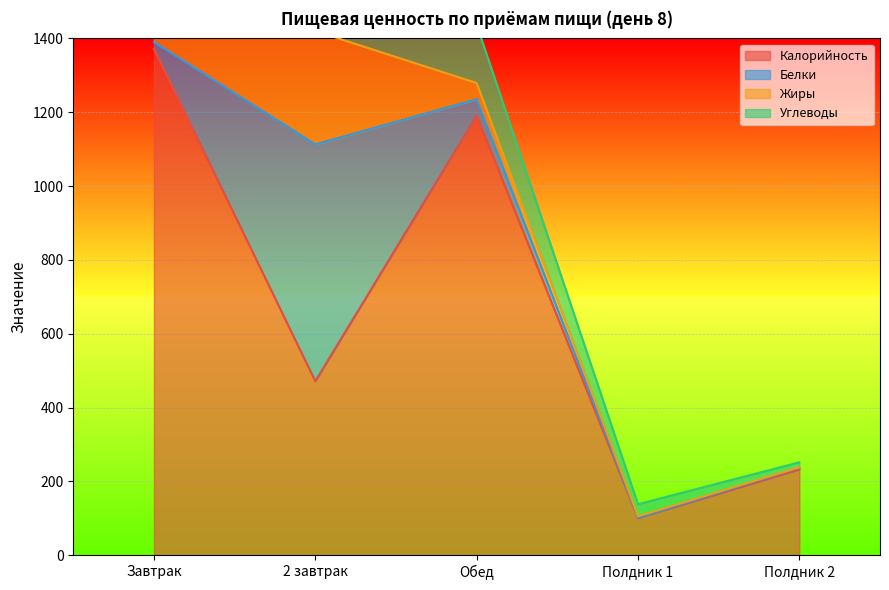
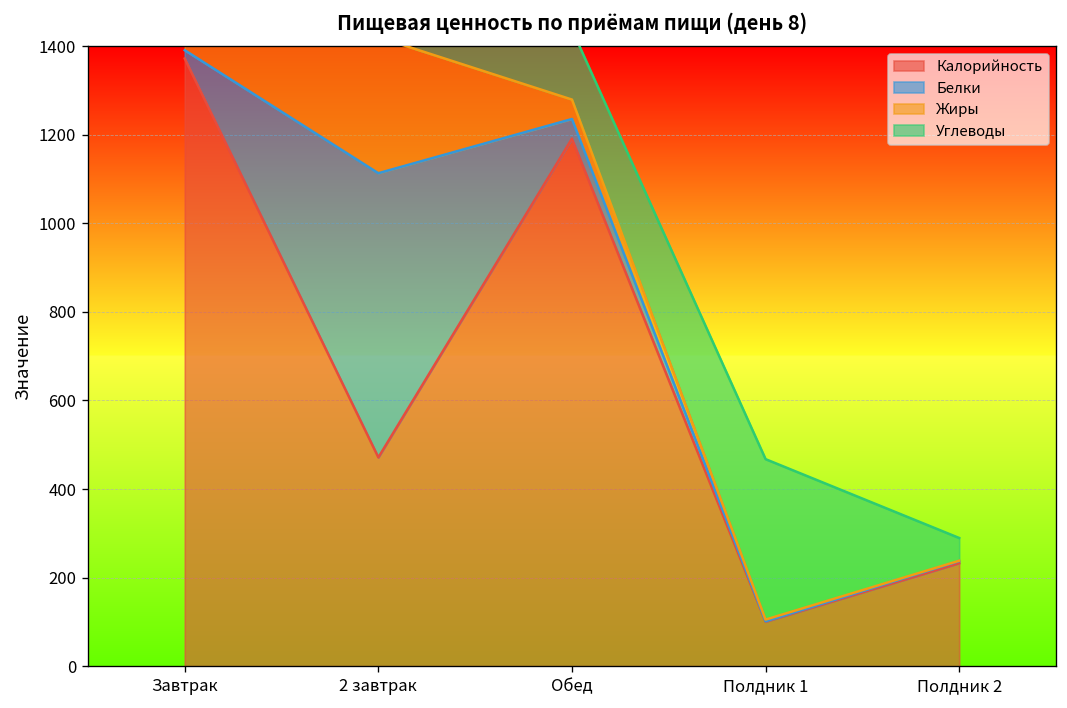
  {
    "Калорийность": {
      "Завтрак": 1370,
      "2 завтрак": 470,
      "Обед": 1190
    },
    "Белки": {
      "Завтрак": 20,
      "2 завтрак": 640,
      "Обед": 40
    },
    "Жиры": {
      "Обед": 40
    },
    "Углеводы": {
-     "Полдник 1": 30,
-     "Полдник 2": 10
+     "Полдник 1": 360,
+     "Полдник 2": 50
    }
  }
